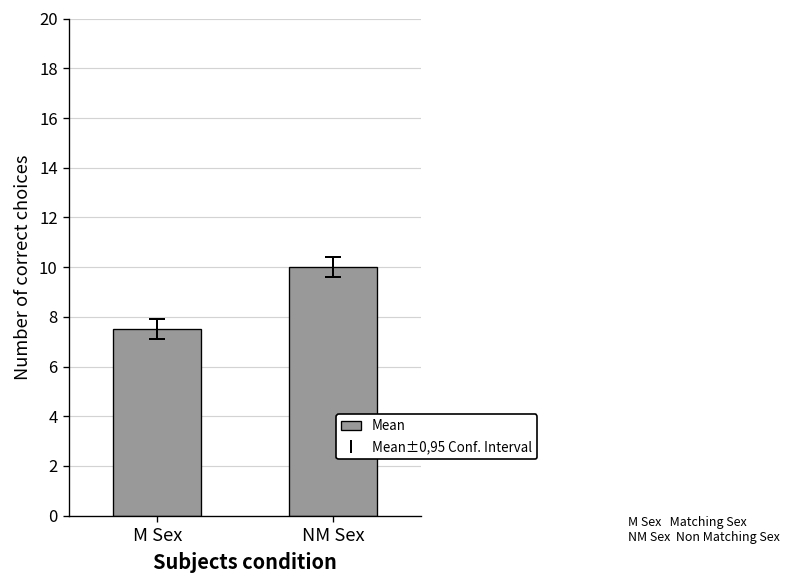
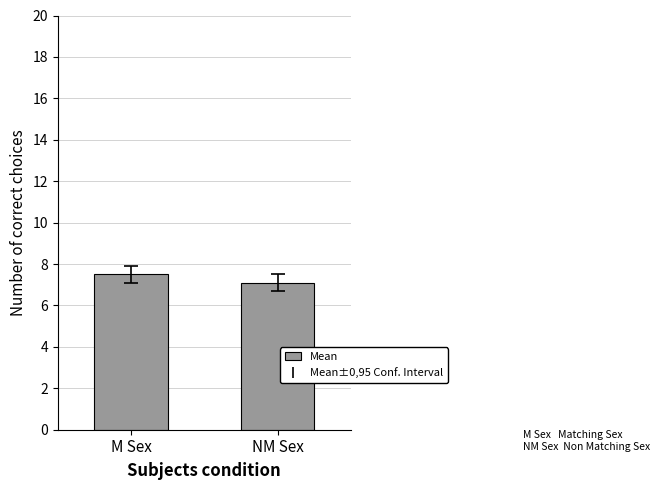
  {
    "Mean": {
      "M Sex": 7.5,
-     "NM Sex": 10.0
+     "NM Sex": 7.1
    }
  }
